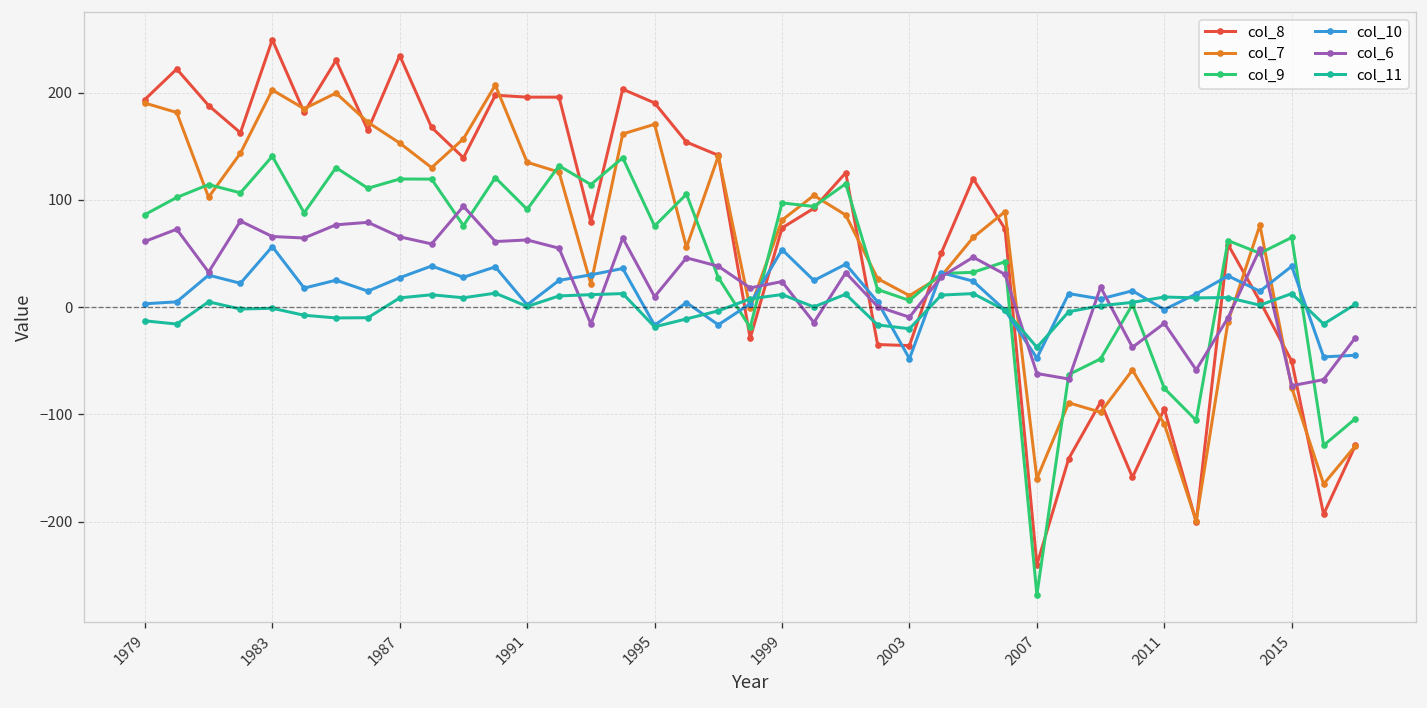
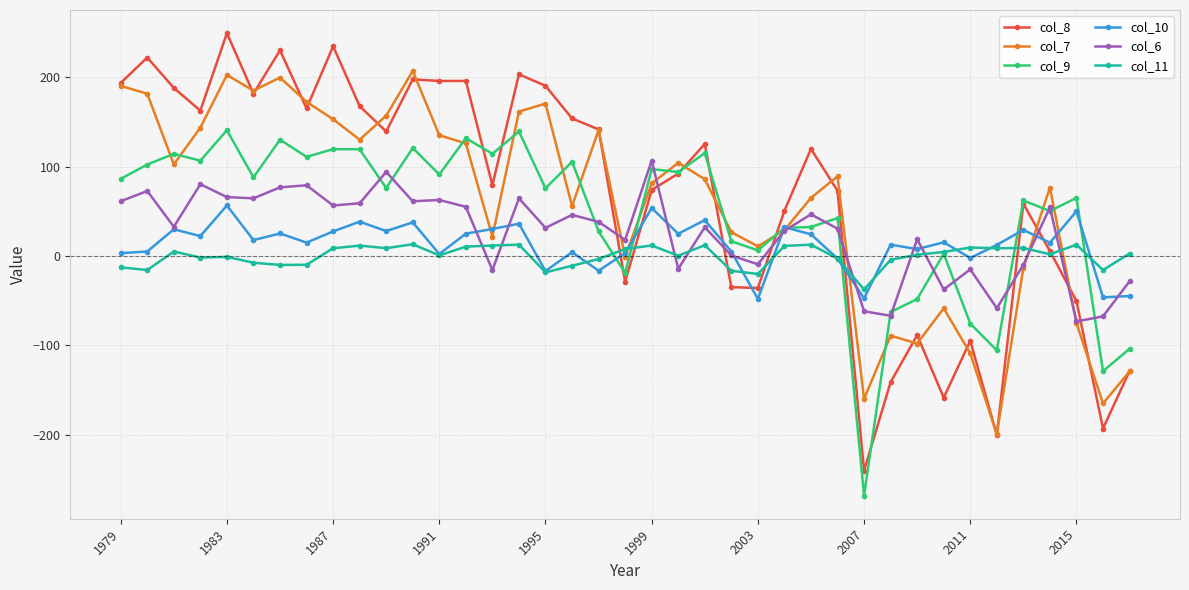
  {
    "col_10": {
      "1979": 0,
      "1983": 60,
      "1987": 30,
      "1999": 50,
      "2003": -50,
      "2007": -50,
      "2011": 0,
-     "2015": 40
+     "2015": 50
    },
    "col_6": {
      "1979": 60,
      "1983": 70,
-     "1987": 70,
+     "1987": 60,
      "1991": 60,
-     "1995": 10,
-     "1999": 20,
+     "1995": 30,
+     "1999": 110,
      "2003": -10,
      "2007": -60,
      "2011": -20
    }
  }
